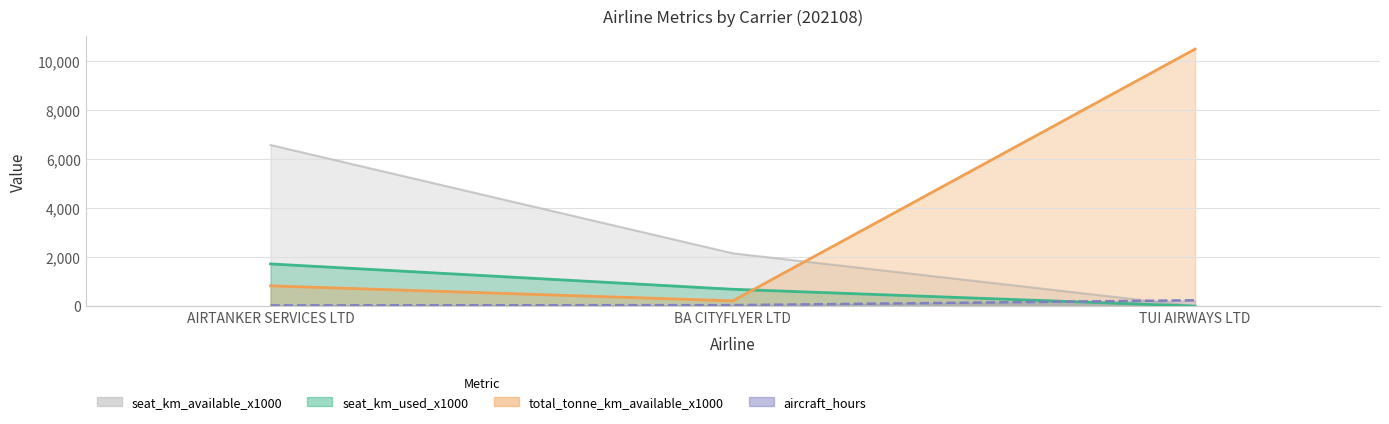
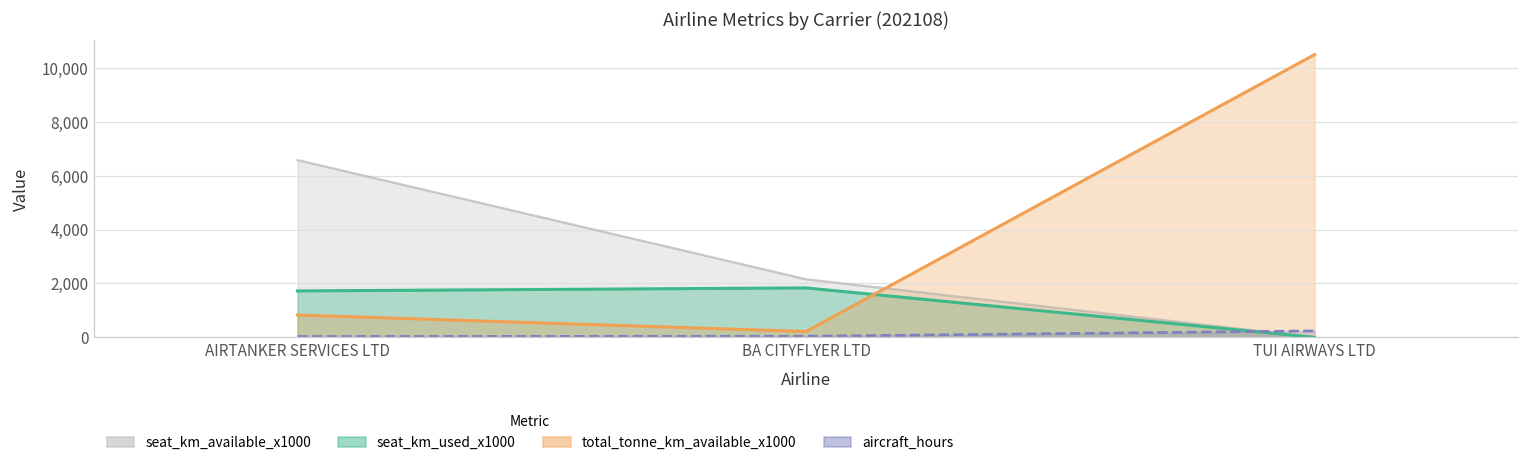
  {
    "seat_km_used_x1000": {
      "AIRTANKER SERVICES LTD": "1,700",
-     "BA CITYFLYER LTD": "700"
+     "BA CITYFLYER LTD": "1,800"
    }
  }
